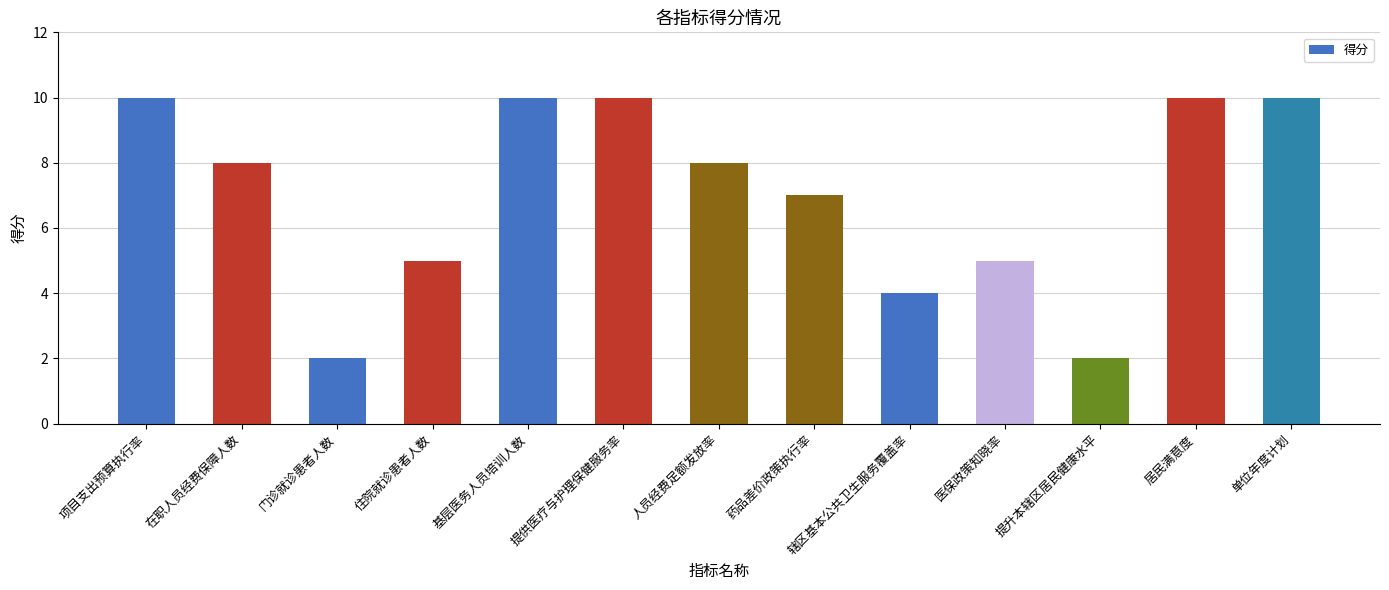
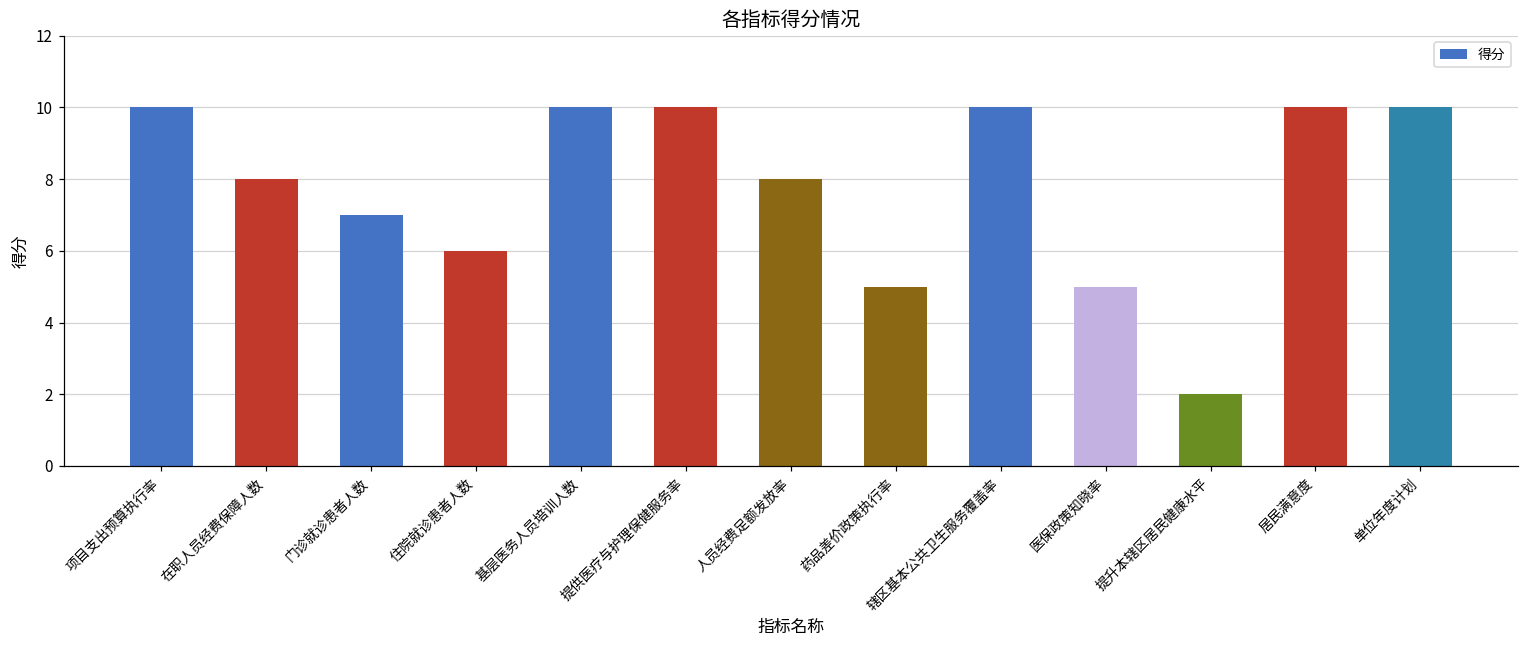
  {
    "项目支出预算执行率": 10,
    "在职人员经费保障人数": 8,
-   "门诊就诊患者人数": 2,
-   "住院就诊患者人数": 5,
+   "门诊就诊患者人数": 7,
+   "住院就诊患者人数": 6,
    "基层医务人员培训人数": 10,
    "提供医疗与护理保健服务率": 10,
    "人员经费足额发放率": 8,
-   "药品差价政策执行率": 7,
-   "辖区基本公共卫生服务覆盖率": 4,
+   "药品差价政策执行率": 5,
+   "辖区基本公共卫生服务覆盖率": 10,
    "医保政策知晓率": 5,
    "提升本辖区居民健康水平": 2,
    "居民满意度": 10,
    "单位年度计划": 10
  }
